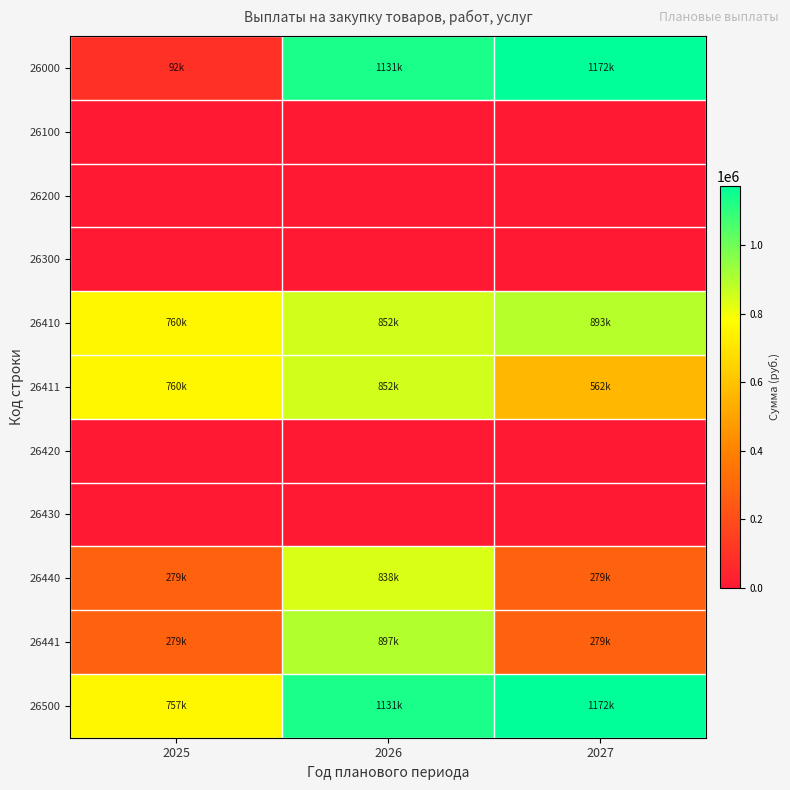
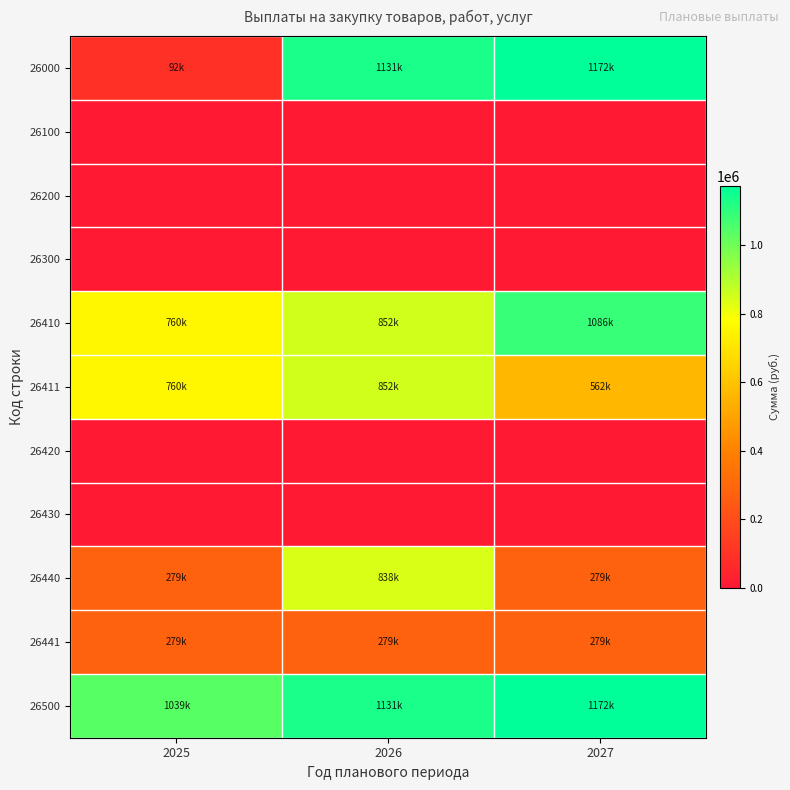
  {
    "26000": {
      "2025": "92k",
      "2026": "1131k",
      "2027": "1172k"
    },
    "26410": {
      "2025": "760k",
      "2026": "852k",
-     "2027": "893k"
+     "2027": "1086k"
    },
    "26411": {
      "2025": "760k",
      "2026": "852k",
      "2027": "562k"
    },
    "26440": {
      "2025": "279k",
      "2026": "838k",
      "2027": "279k"
    },
    "26441": {
      "2025": "279k",
-     "2026": "897k",
+     "2026": "279k",
      "2027": "279k"
    },
    "26500": {
-     "2025": "757k",
+     "2025": "1039k",
      "2026": "1131k",
      "2027": "1172k"
    }
  }
